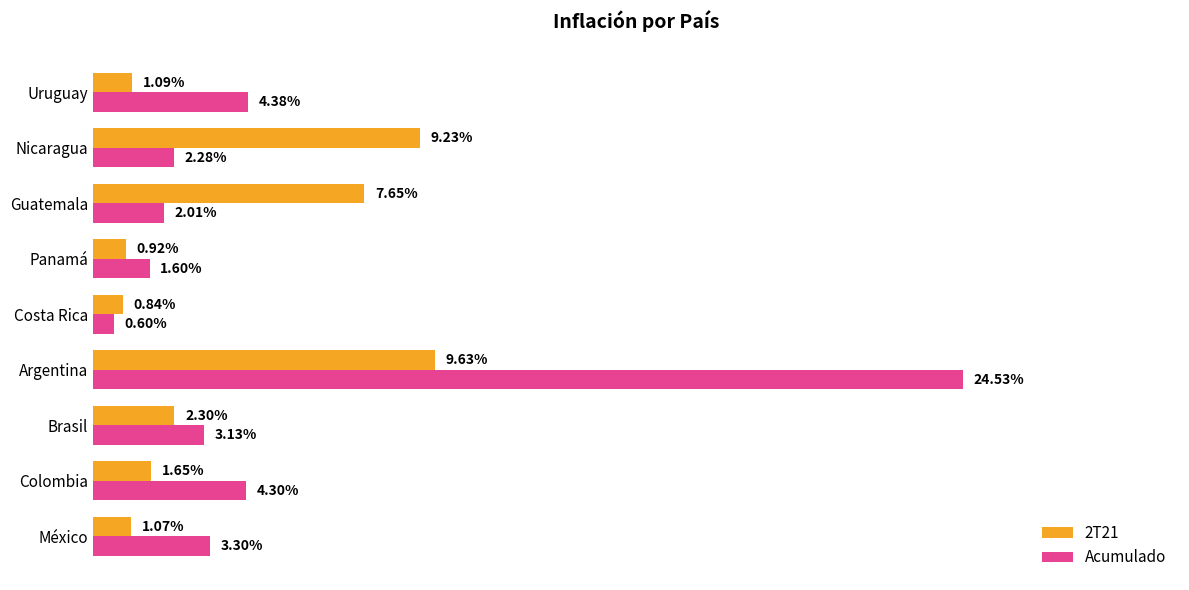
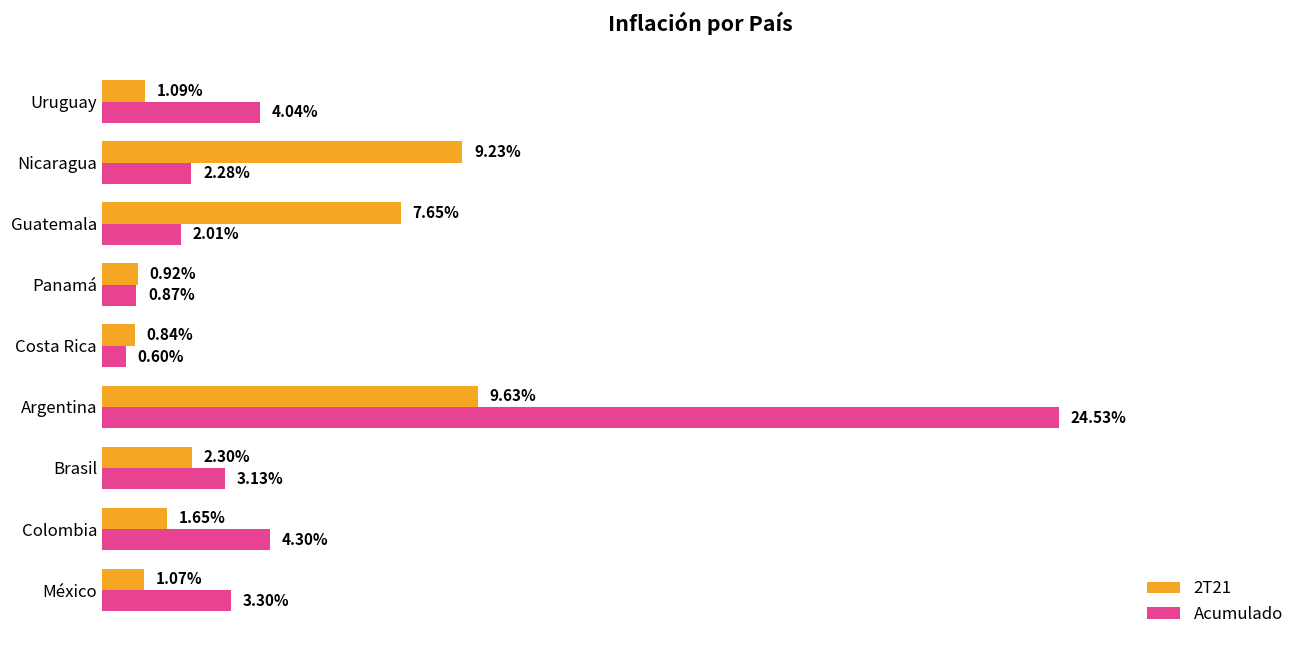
  {
    "2T21": {
      "Uruguay": "1.09%",
      "Nicaragua": "9.23%",
      "Guatemala": "7.65%",
      "Panamá": "0.92%",
      "Costa Rica": "0.84%",
      "Argentina": "9.63%",
      "Brasil": "2.30%",
      "Colombia": "1.65%",
      "México": "1.07%"
    },
    "Acumulado": {
-     "Uruguay": "4.38%",
+     "Uruguay": "4.04%",
      "Nicaragua": "2.28%",
      "Guatemala": "2.01%",
-     "Panamá": "1.60%",
+     "Panamá": "0.87%",
      "Costa Rica": "0.60%",
      "Argentina": "24.53%",
      "Brasil": "3.13%",
      "Colombia": "4.30%",
      "México": "3.30%"
    }
  }
